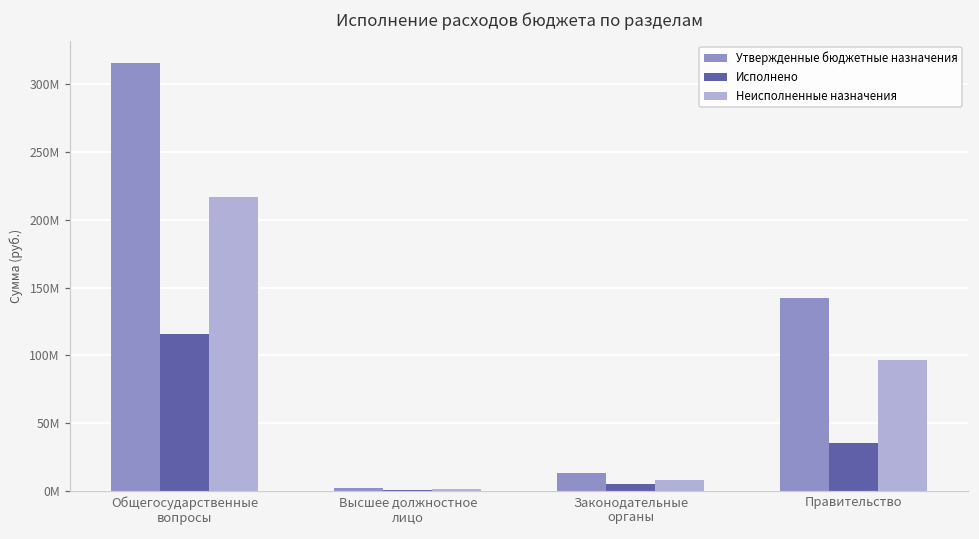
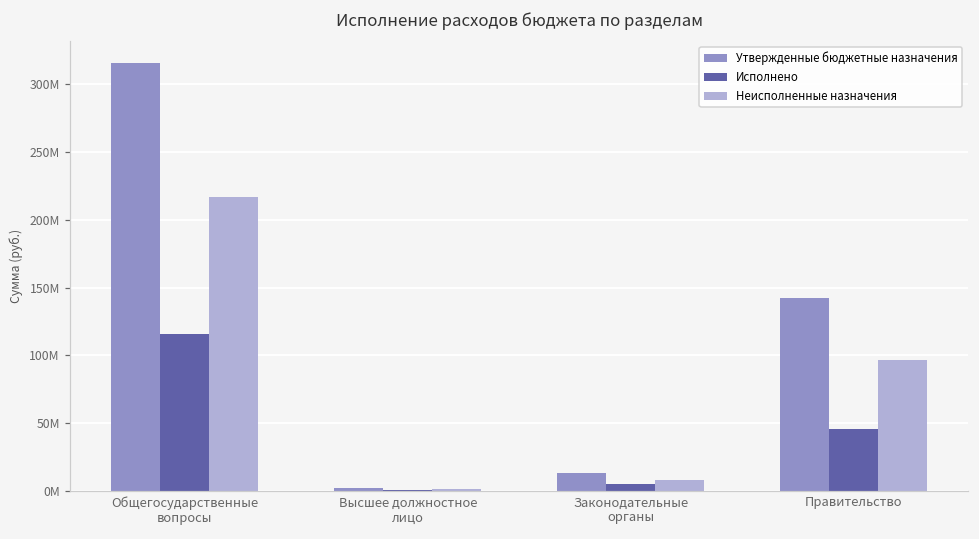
  {
    "Исполнено": {
      "Общегосударственные вопросы": 116000000,
      "Законодательные органы": 5000000,
-     "Правительство": 35000000
+     "Правительство": 46000000
    }
  }
